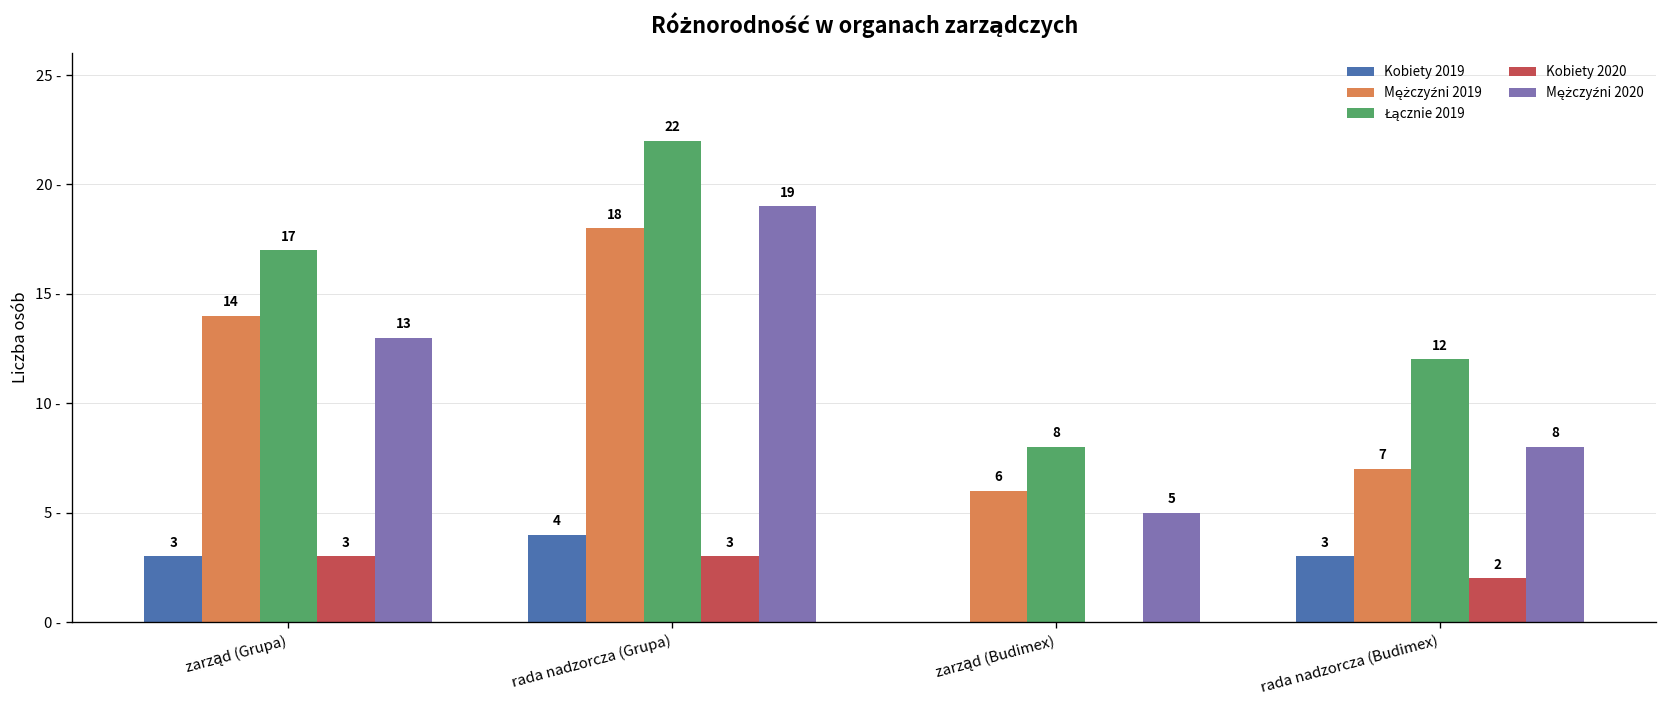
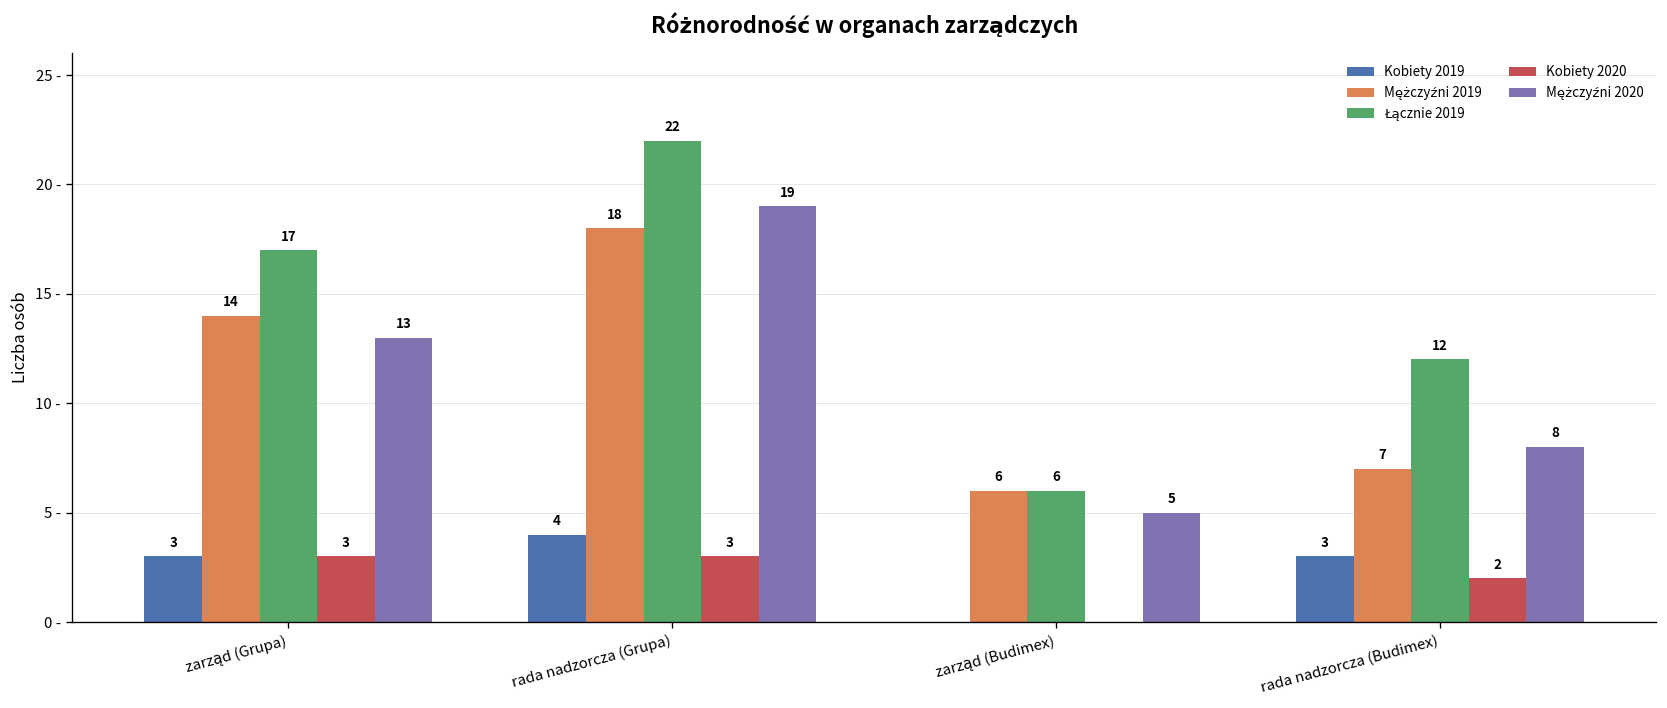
  {
    "Łącznie 2019": {
      "zarząd (Grupa)": 17,
      "rada nadzorcza (Grupa)": 22,
-     "zarząd (Budimex)": 8,
+     "zarząd (Budimex)": 6,
      "rada nadzorcza (Budimex)": 12
    }
  }
